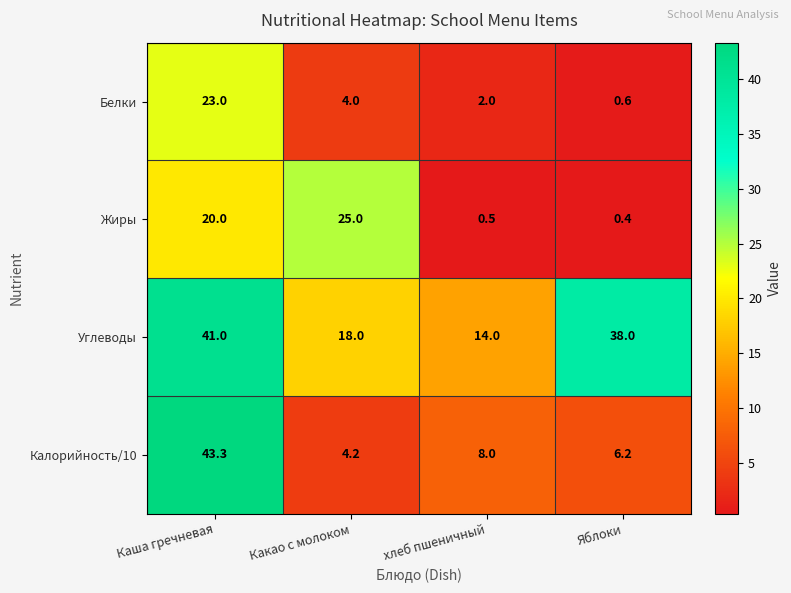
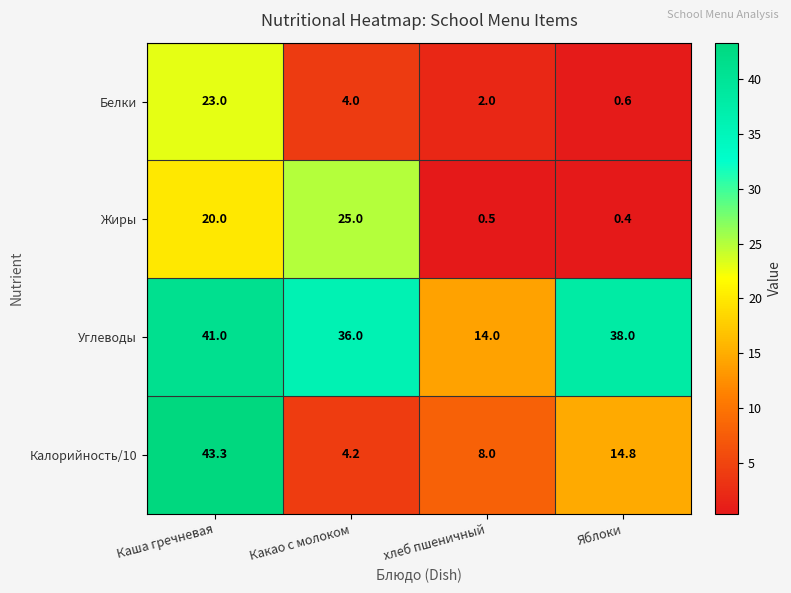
  {
    "Белки": {
      "Каша гречневая": 23.0,
      "Какао с молоком": 4.0,
      "хлеб пшеничный": 2.0,
      "Яблоки": 0.6
    },
    "Жиры": {
      "Каша гречневая": 20.0,
      "Какао с молоком": 25.0,
      "хлеб пшеничный": 0.5,
      "Яблоки": 0.4
    },
    "Углеводы": {
      "Каша гречневая": 41.0,
-     "Какао с молоком": 18.0,
+     "Какао с молоком": 36.0,
      "хлеб пшеничный": 14.0,
      "Яблоки": 38.0
    },
    "Калорийность/10": {
      "Каша гречневая": 43.3,
      "Какао с молоком": 4.2,
      "хлеб пшеничный": 8.0,
-     "Яблоки": 6.2
+     "Яблоки": 14.8
    }
  }
